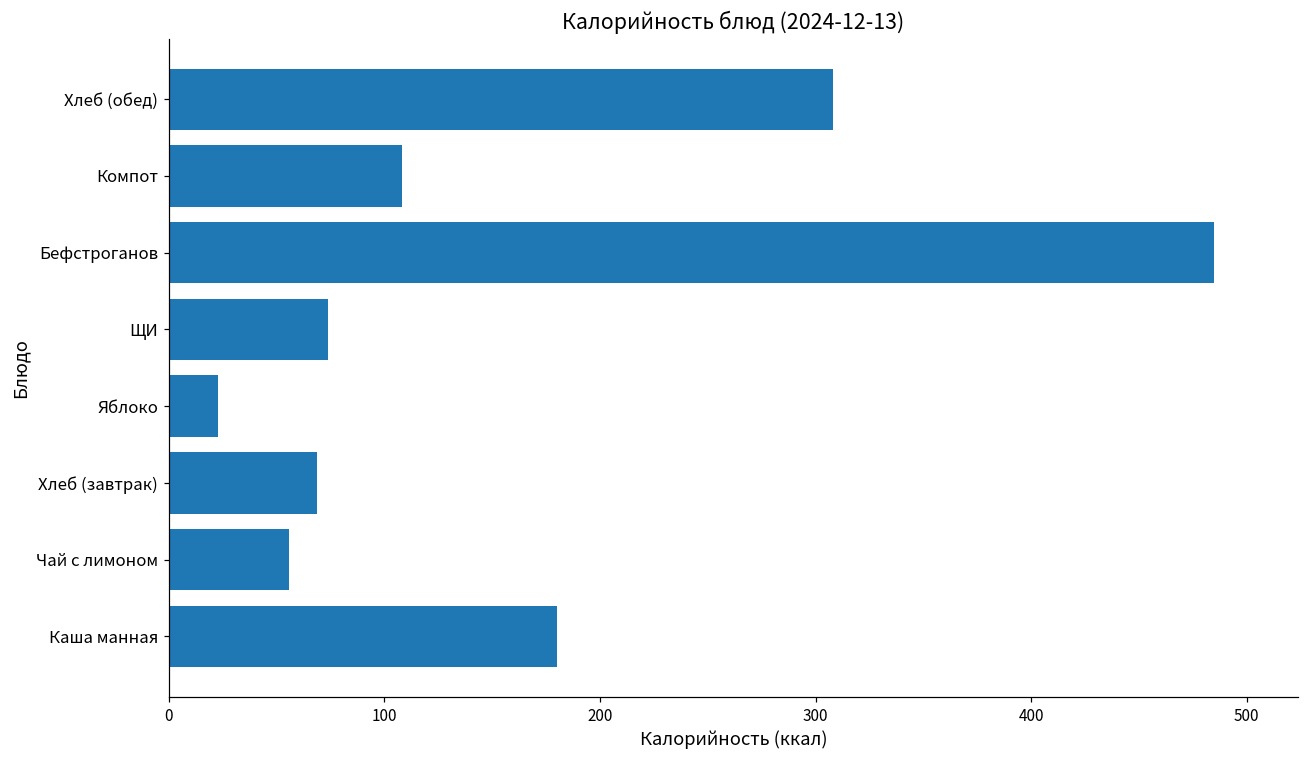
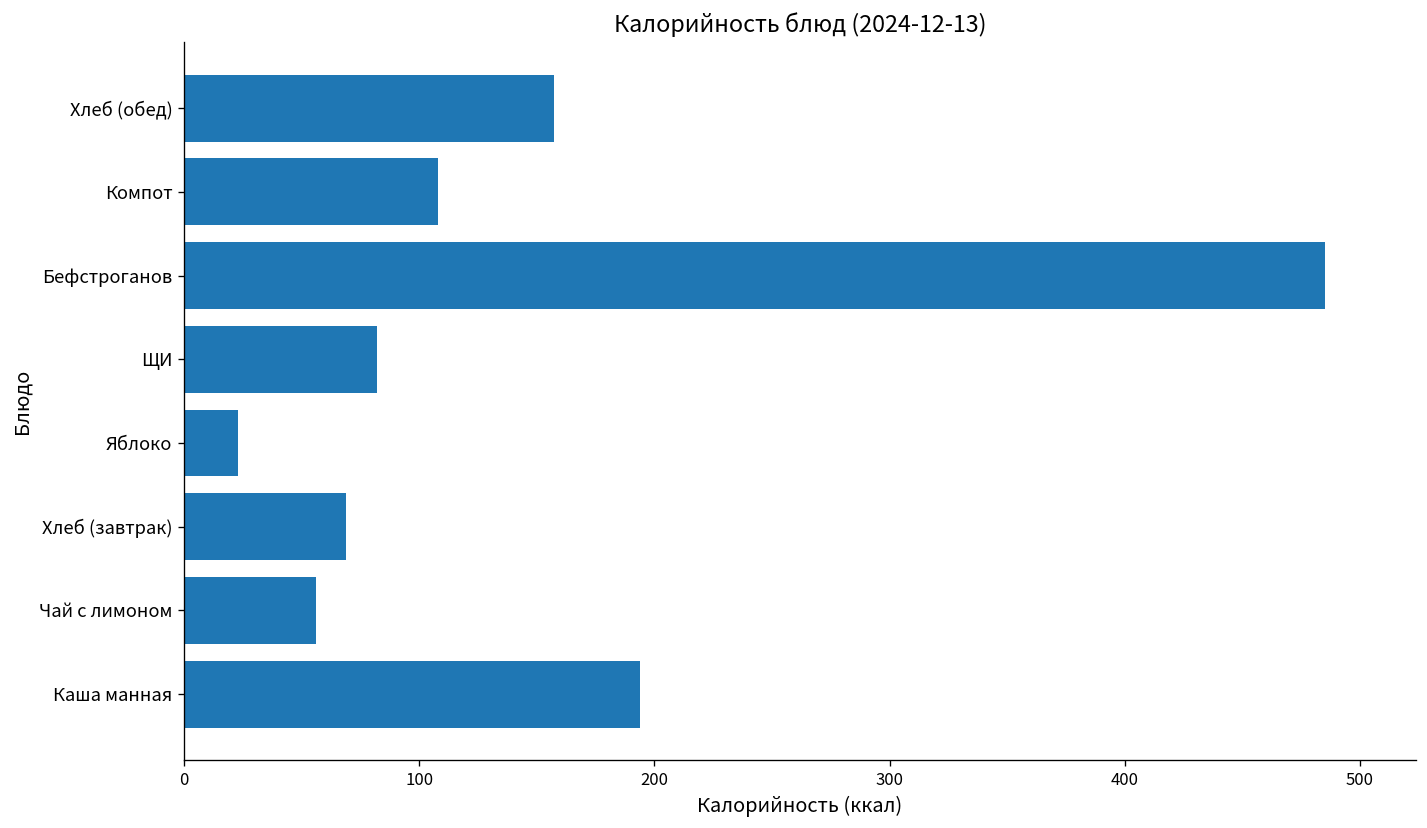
  {
-   "Хлеб (обед)": 308,
+   "Хлеб (обед)": 157,
    "Компот": 108,
    "Бефстроганов": 485,
-   "ЩИ": 74,
+   "ЩИ": 82,
    "Яблоко": 23,
    "Хлеб (завтрак)": 69,
    "Чай с лимоном": 56,
-   "Каша манная": 180
+   "Каша манная": 194
  }
